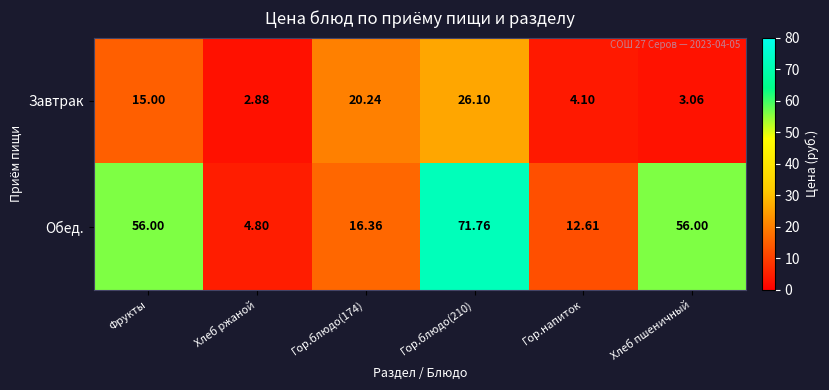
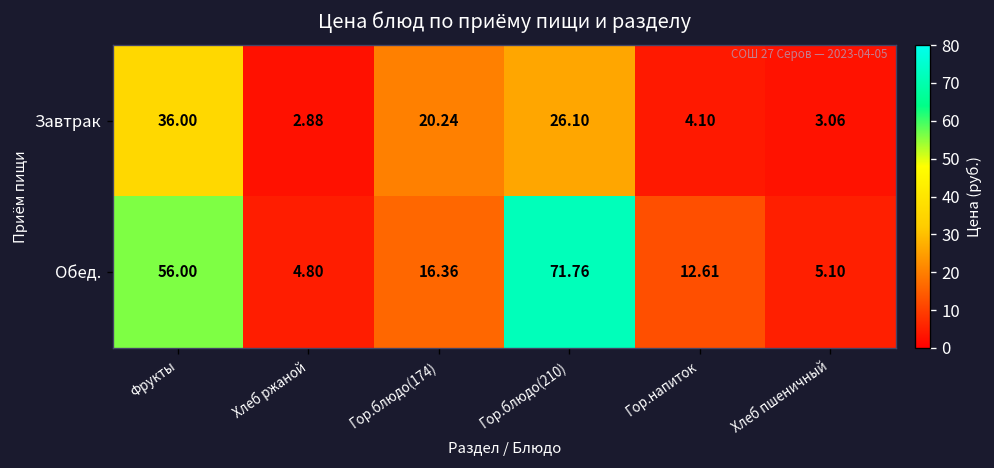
  {
    "Завтрак": {
-     "Фрукты": 15.00,
+     "Фрукты": 36.00,
      "Хлеб ржаной": 2.88,
      "Гор.блюдо(174)": 20.24,
      "Гор.блюдо(210)": 26.10,
      "Гор.напиток": 4.10
    },
    "Обед.": {
      "Фрукты": 56.00,
      "Хлеб ржаной": 4.80,
      "Гор.блюдо(174)": 16.36,
      "Гор.блюдо(210)": 71.76,
      "Гор.напиток": 12.61,
-     "Хлеб пшеничный": 56.00
+     "Хлеб пшеничный": 5.10
    }
  }
